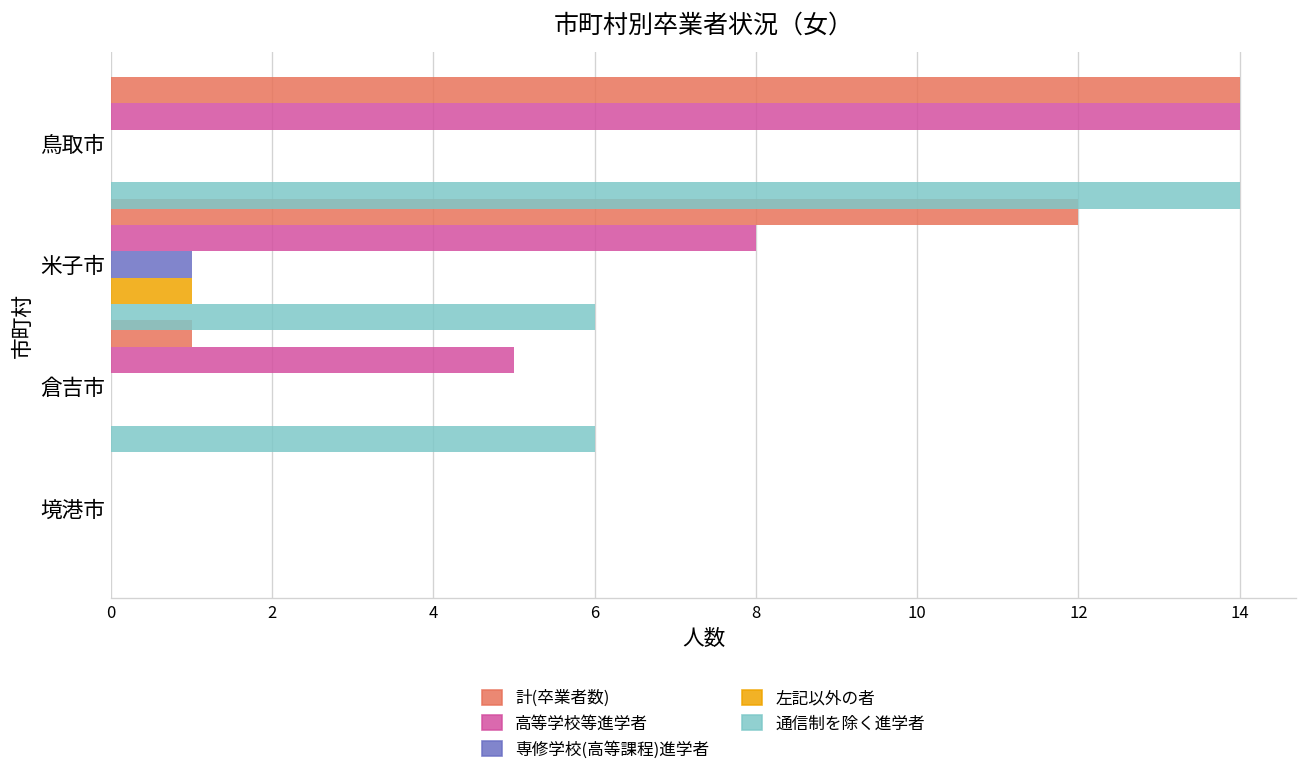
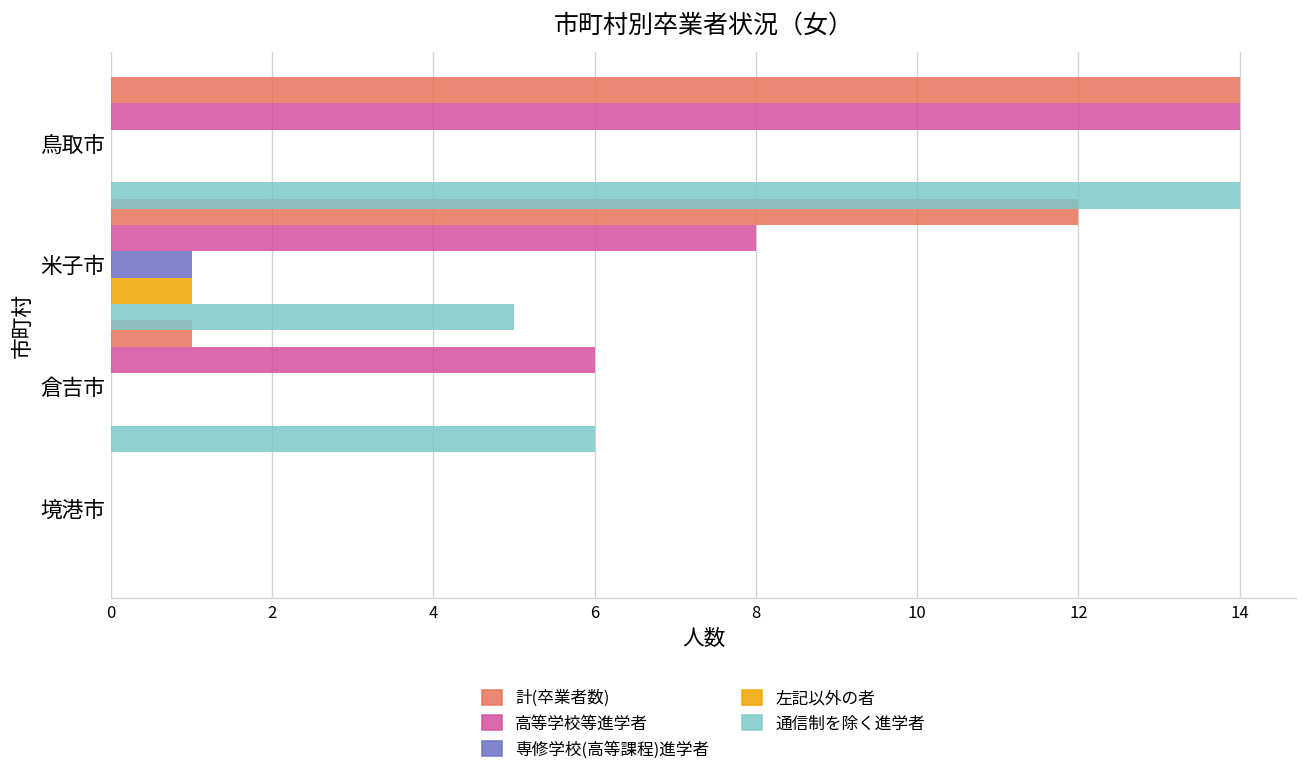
  {
    "計(卒業者数)": {
      "鳥取市": 14,
      "米子市": 12,
      "倉吉市": 1,
      "境港市": 0
    },
    "高等学校等進学者": {
      "鳥取市": 14,
      "米子市": 8,
-     "倉吉市": 5,
+     "倉吉市": 6,
      "境港市": 0
    },
    "専修学校(高等課程)進学者": {
      "鳥取市": 0,
      "米子市": 1,
      "倉吉市": 0,
      "境港市": 0
    },
    "左記以外の者": {
      "鳥取市": 0,
      "米子市": 1,
      "倉吉市": 0,
      "境港市": 0
    },
    "通信制を除く進学者": {
      "鳥取市": 14,
-     "米子市": 6,
+     "米子市": 5,
      "倉吉市": 6,
      "境港市": 0
    }
  }
